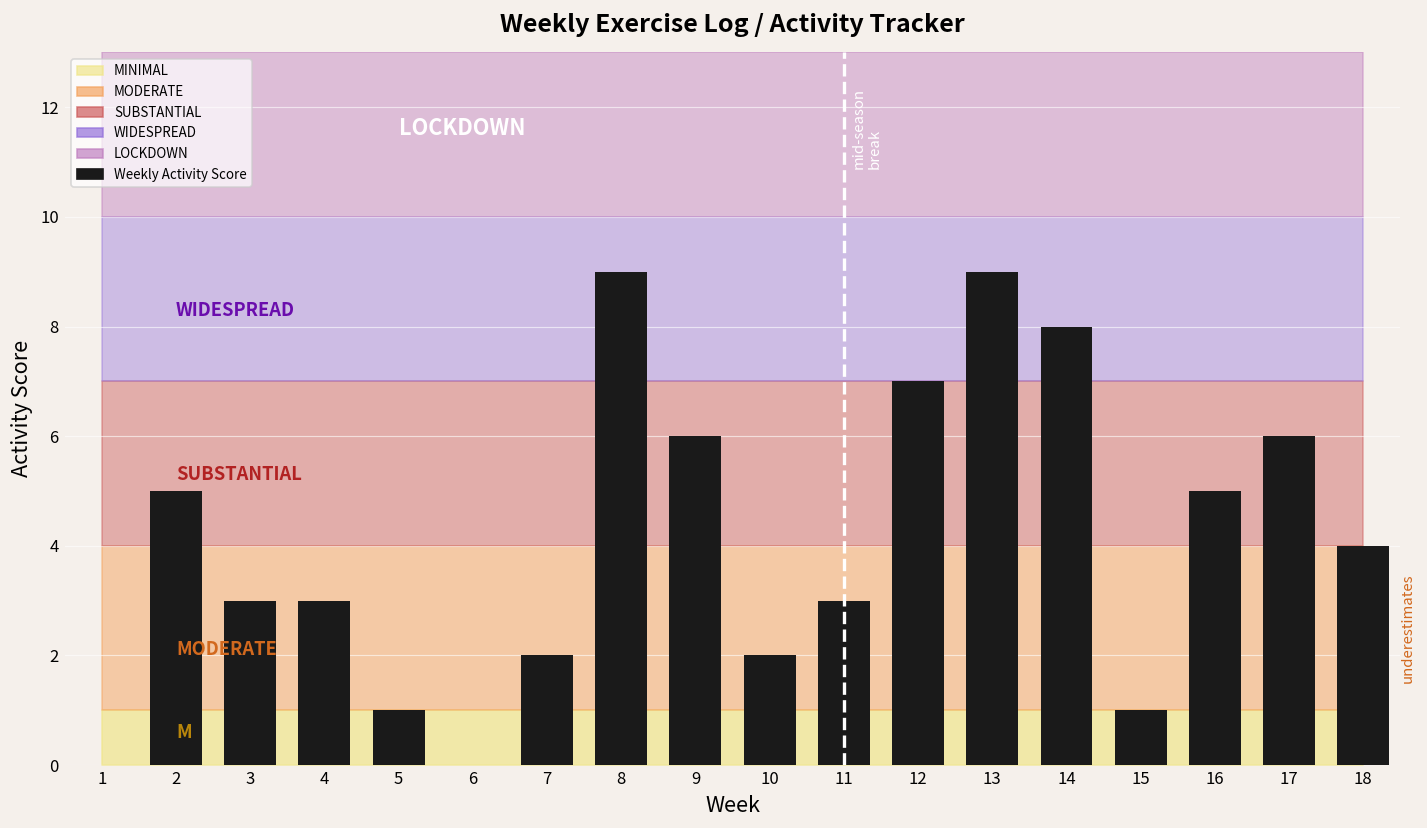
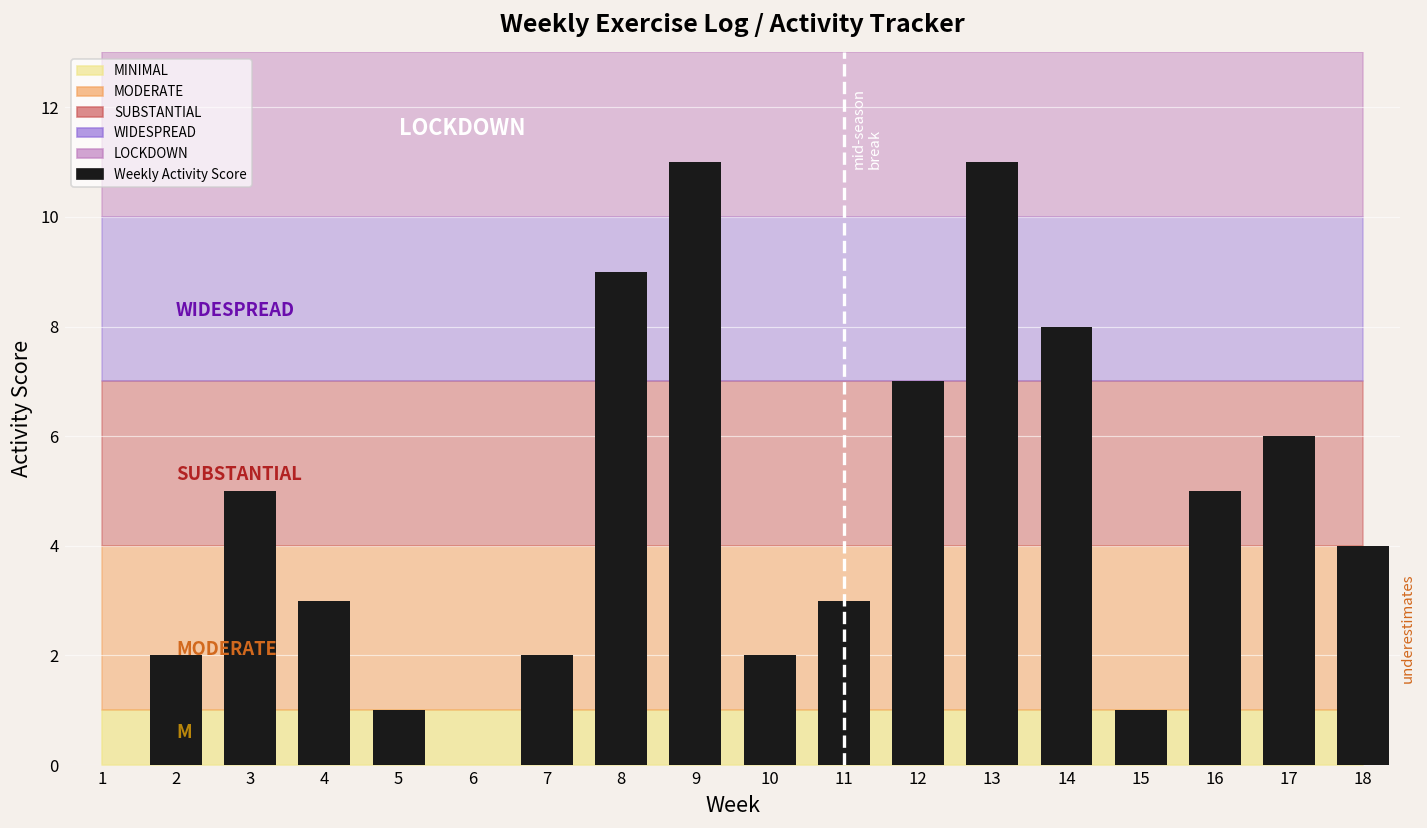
  {
    "Weekly Activity Score": {
      "1": 0,
-     "2": 5,
-     "3": 3,
+     "2": 2,
+     "3": 5,
      "4": 3,
      "5": 1,
      "6": 0,
      "7": 2,
      "8": 9,
-     "9": 6,
+     "9": 11,
      "10": 2,
      "11": 3,
      "12": 7,
-     "13": 9,
+     "13": 11,
      "14": 8,
      "15": 1,
      "16": 5,
      "17": 6,
      "18": 4
    }
  }
